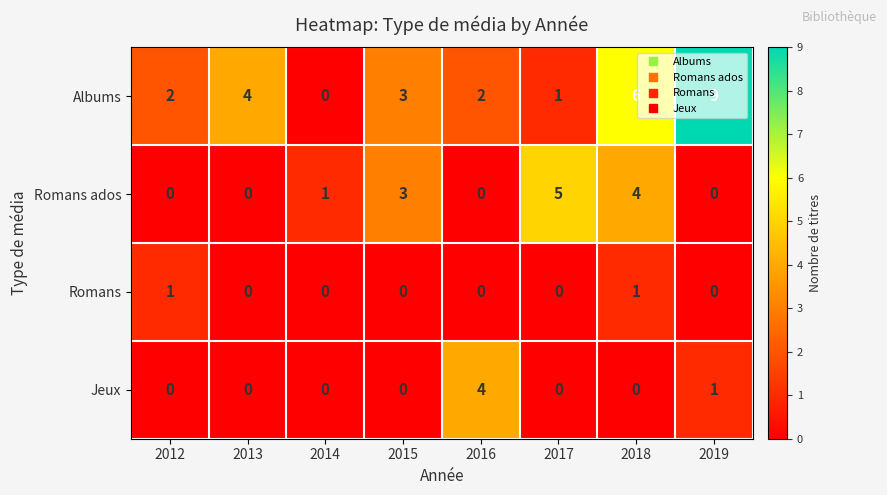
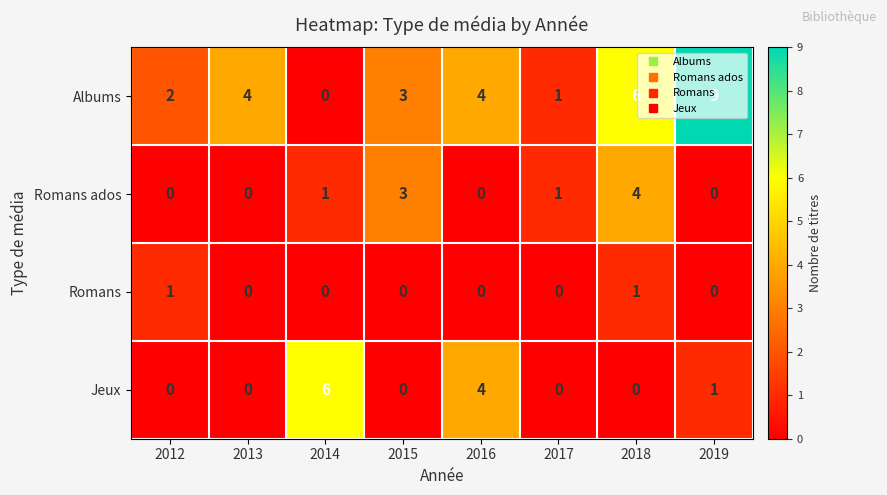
  {
    "Albums": {
      "2012": 2,
      "2013": 4,
      "2014": 0,
      "2015": 3,
-     "2016": 2,
+     "2016": 4,
      "2017": 1
    },
    "Romans ados": {
      "2012": 0,
      "2013": 0,
      "2014": 1,
      "2015": 3,
      "2016": 0,
-     "2017": 5,
+     "2017": 1,
      "2018": 4,
      "2019": 0
    },
    "Romans": {
      "2012": 1,
      "2013": 0,
      "2014": 0,
      "2015": 0,
      "2016": 0,
      "2017": 0,
      "2018": 1,
      "2019": 0
    },
    "Jeux": {
      "2012": 0,
      "2013": 0,
-     "2014": 0,
+     "2014": 6,
      "2015": 0,
      "2016": 4,
      "2017": 0,
      "2018": 0,
      "2019": 1
    }
  }
